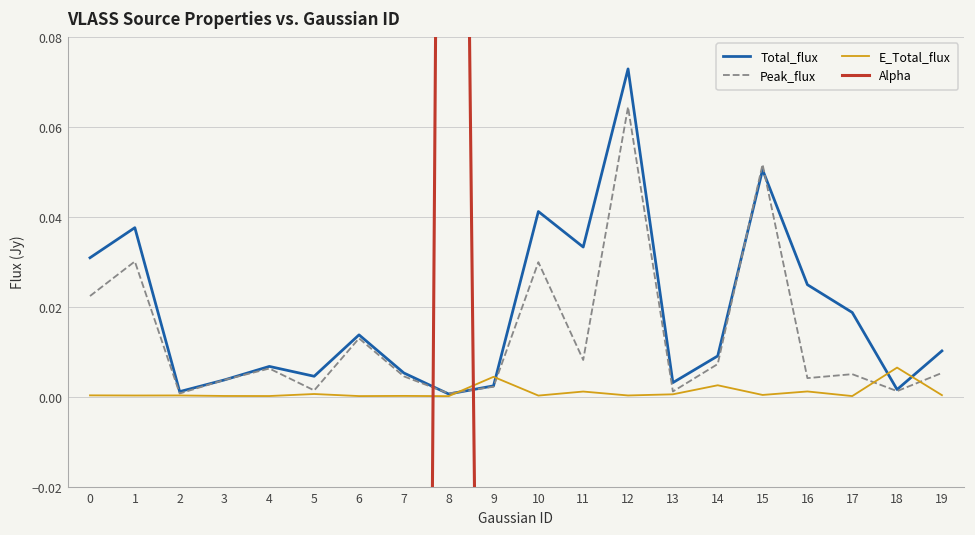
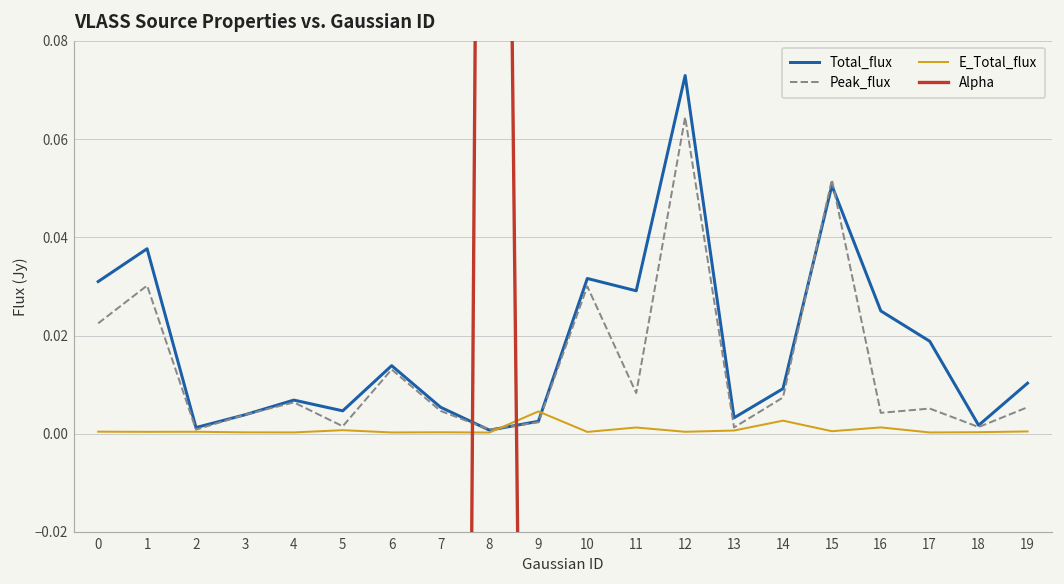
  {
    "Total_flux": {
      "0": 0.031,
      "1": 0.038,
      "5": 0.005,
      "6": 0.014,
      "7": 0.005,
-     "10": 0.041,
-     "11": 0.033,
+     "10": 0.032,
+     "11": 0.029,
      "12": 0.073,
      "13": 0.003,
      "14": 0.009,
      "15": 0.051,
      "16": 0.025,
      "17": 0.019,
      "19": 0.010
    },
    "Peak_flux": {
      "0": 0.022,
      "1": 0.030,
      "5": 0.002,
      "6": 0.013,
      "7": 0.005,
      "10": 0.030,
      "11": 0.008,
      "12": 0.064,
      "13": 0.001,
      "14": 0.007,
      "15": 0.052,
      "16": 0.004,
      "17": 0.005,
      "19": 0.005
    },
    "E_Total_flux": {
      "0": 0.000,
      "1": 0.000,
      "3": 0.000,
      "4": 0.000,
      "5": 0.001,
      "6": 0.000,
      "7": 0.000,
      "9": 0.005,
      "10": 0.000,
      "11": 0.001,
      "12": 0.000,
      "13": 0.001,
      "14": 0.003,
      "15": 0.001,
      "16": 0.001,
      "17": 0.000,
-     "18": 0.007,
+     "18": 0.000,
      "19": 0.000
    }
  }
